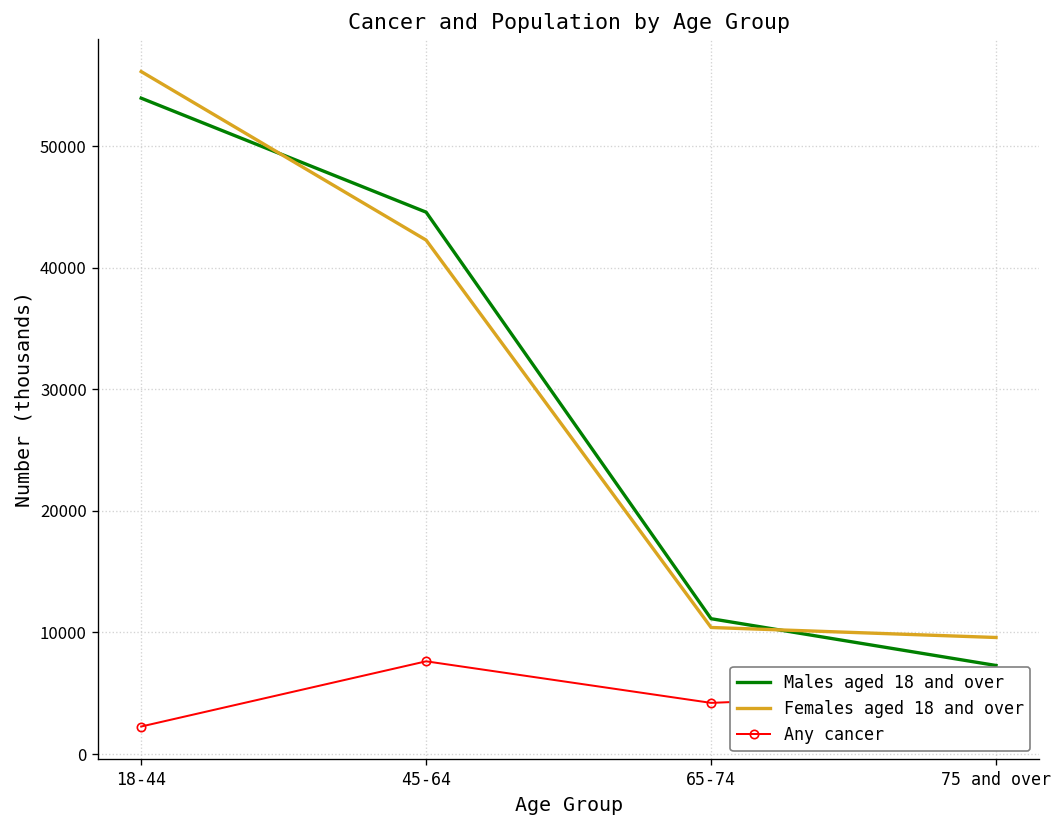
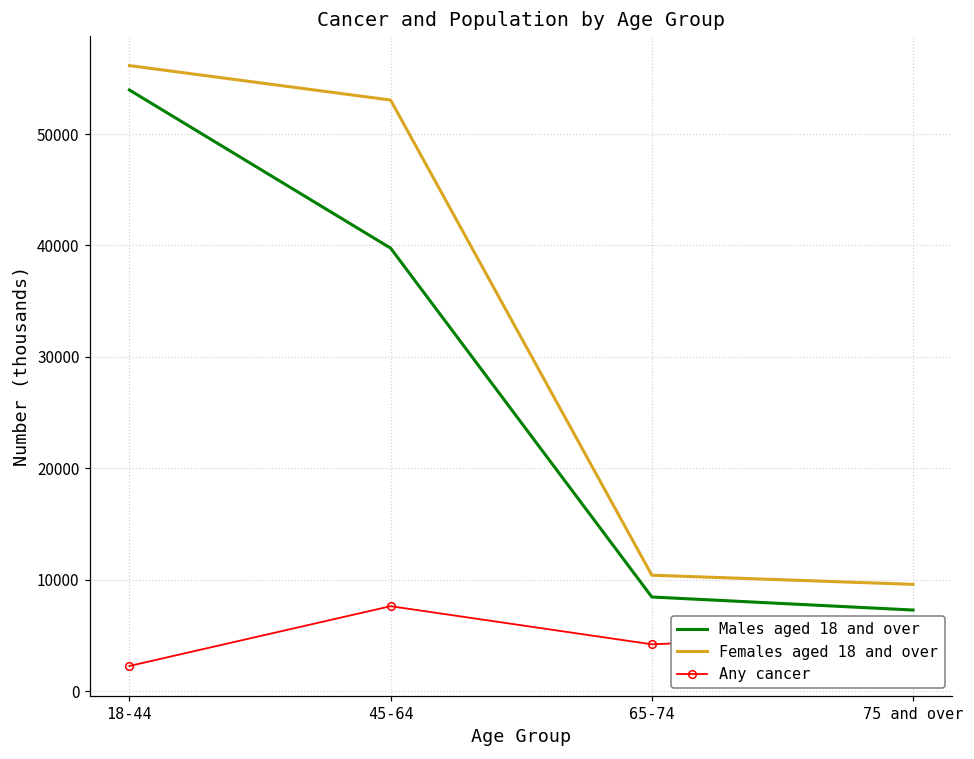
  {
    "Males aged 18 and over": {
      "18-44": 54000,
-     "45-64": 44600,
-     "65-74": 11100,
+     "45-64": 39800,
+     "65-74": 8500,
      "75 and over": 7300
    },
    "Females aged 18 and over": {
      "18-44": 56100,
-     "45-64": 42300,
+     "45-64": 53000,
      "65-74": 10400,
      "75 and over": 9600
    },
    "Any cancer": {
      "18-44": 2300,
      "45-64": 7600,
      "65-74": 4200
    }
  }
